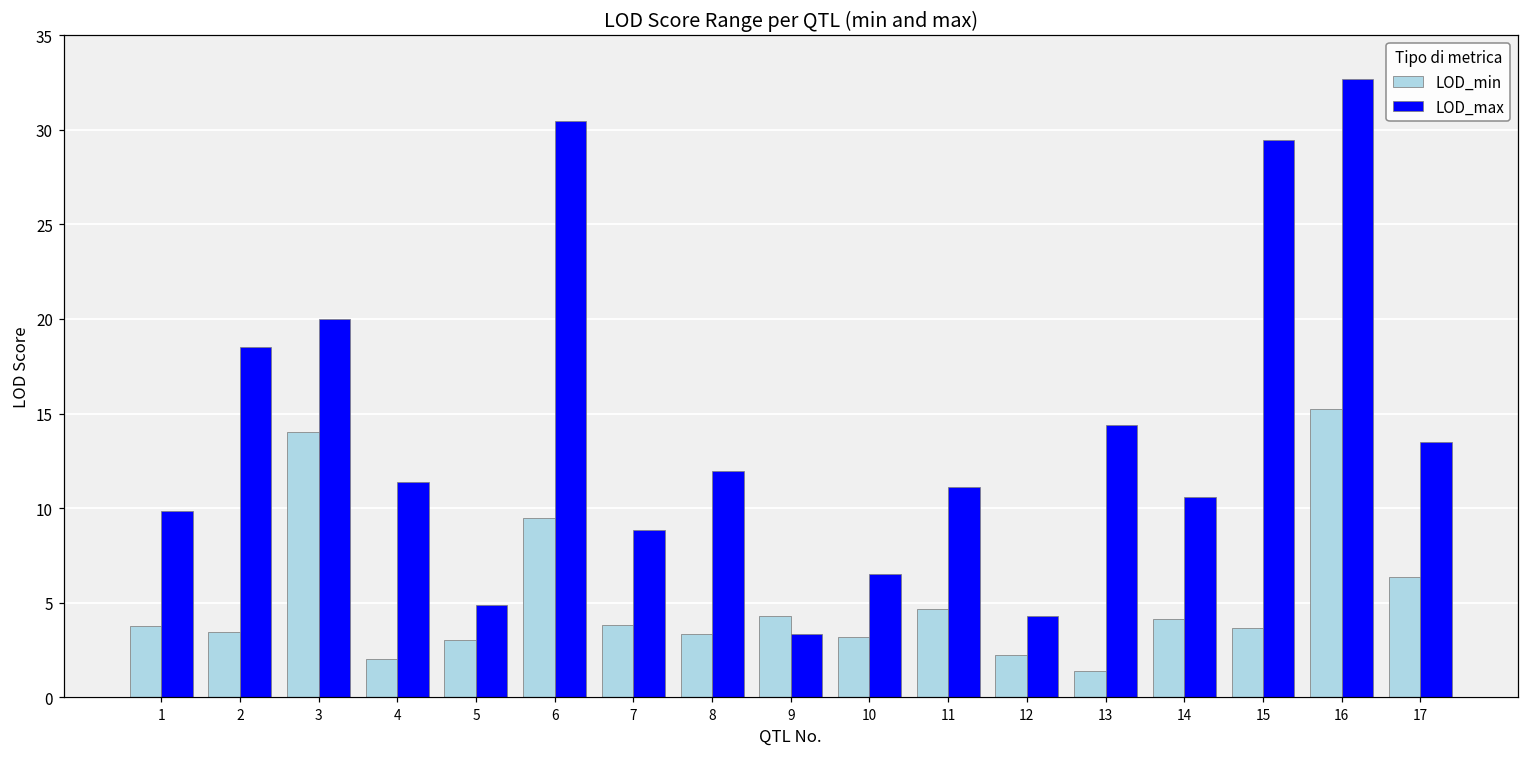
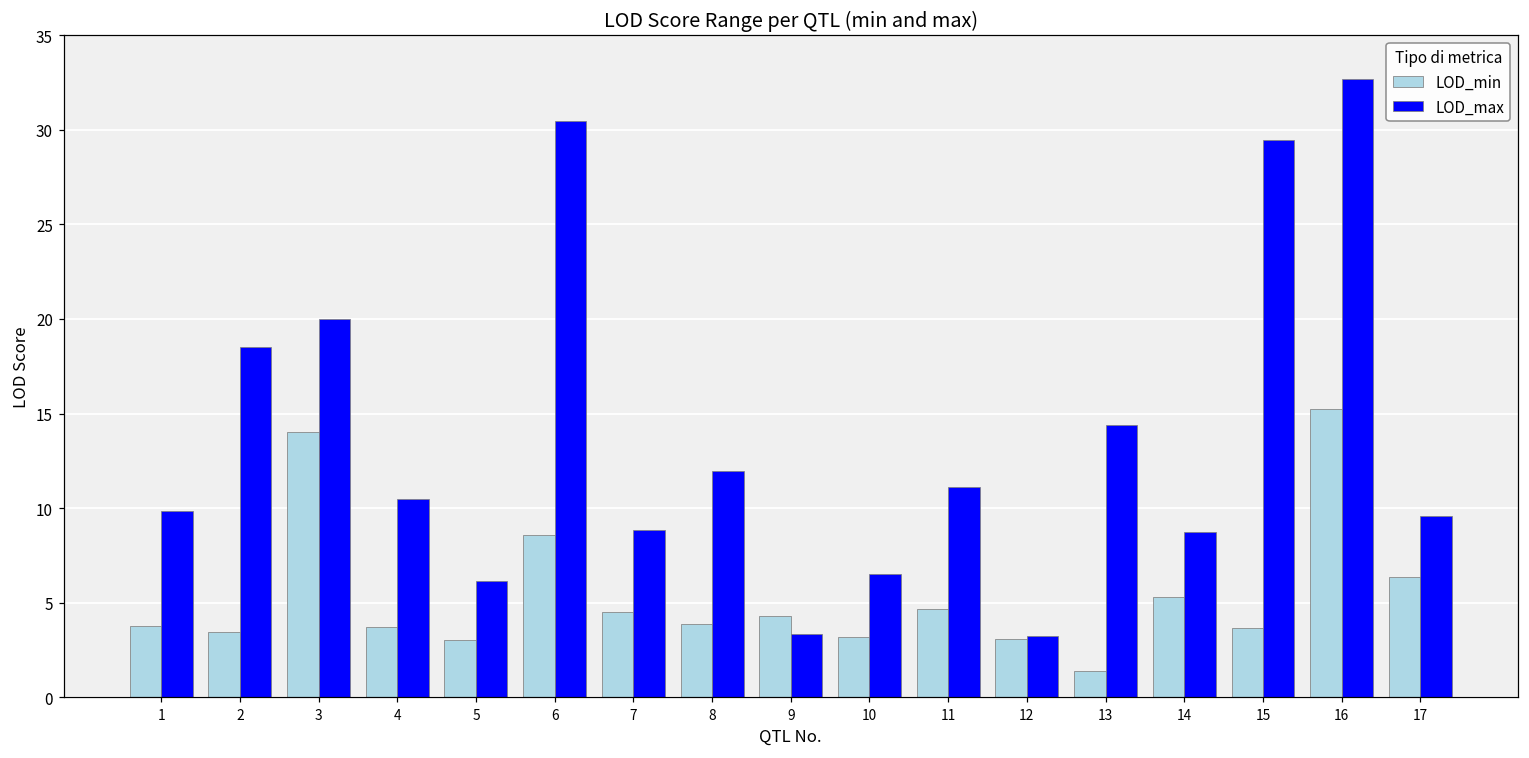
  {
    "LOD_min": {
      "1": 3.8,
      "2": 3.5,
      "3": 14.0,
-     "4": 2.0,
+     "4": 3.7,
      "5": 3.0,
-     "6": 9.5,
-     "7": 3.8,
-     "8": 3.3,
+     "6": 8.6,
+     "7": 4.5,
+     "8": 3.9,
      "9": 4.3,
      "10": 3.2,
      "11": 4.7,
-     "12": 2.3,
+     "12": 3.1,
      "13": 1.4,
-     "14": 4.2,
+     "14": 5.3,
      "15": 3.7,
      "16": 15.2,
      "17": 6.3
    },
    "LOD_max": {
      "1": 9.8,
      "2": 18.5,
      "3": 20.0,
-     "4": 11.4,
-     "5": 4.9,
+     "4": 10.5,
+     "5": 6.2,
      "6": 30.5,
      "7": 8.8,
      "8": 12.0,
      "9": 3.4,
      "10": 6.5,
      "11": 11.1,
-     "12": 4.3,
+     "12": 3.2,
      "13": 14.4,
-     "14": 10.6,
+     "14": 8.7,
      "15": 29.4,
      "16": 32.7,
-     "17": 13.5
+     "17": 9.6
    }
  }
